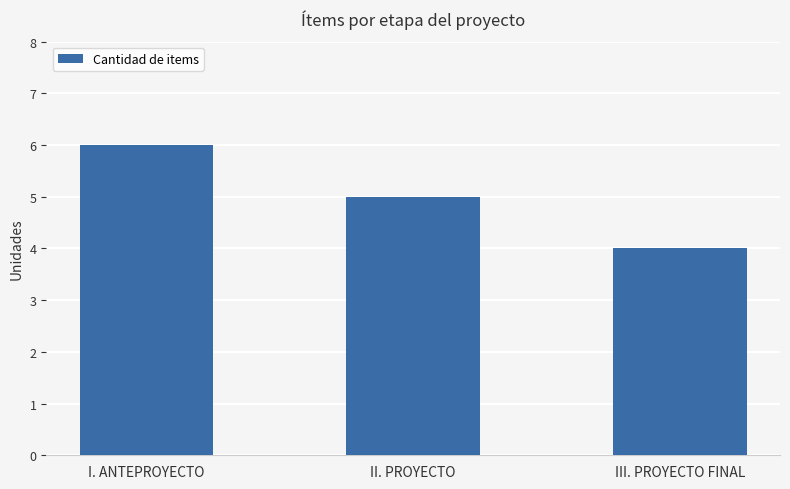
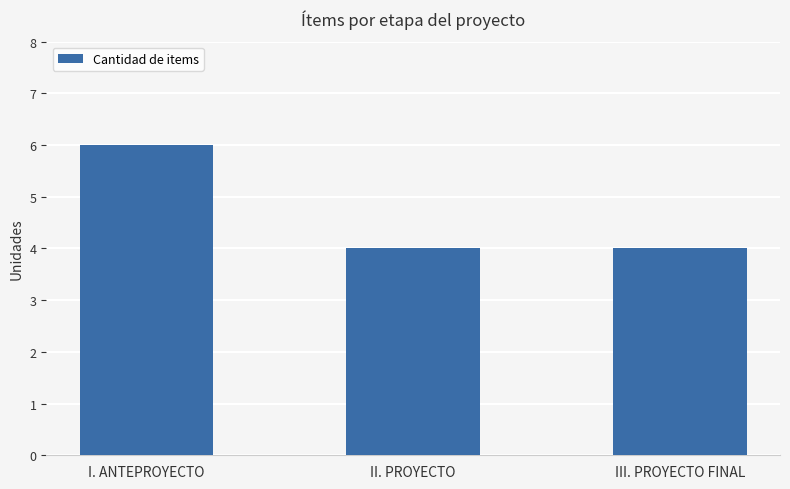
  {
    "I. ANTEPROYECTO": 6,
-   "II. PROYECTO": 5,
+   "II. PROYECTO": 4,
    "III. PROYECTO FINAL": 4
  }
